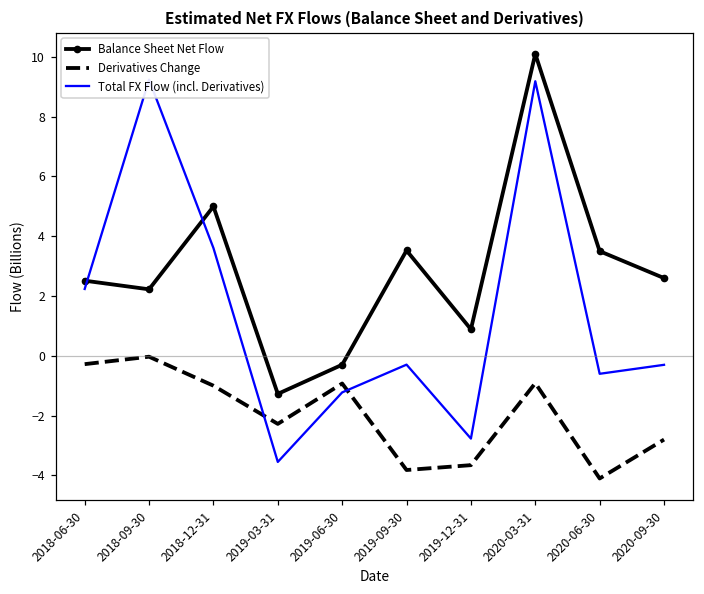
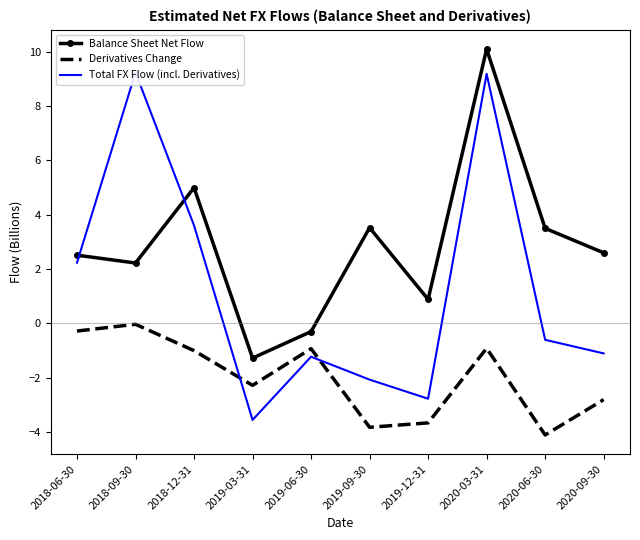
  {
    "Total FX Flow (incl. Derivatives)": {
      "2018-06-30": 2.2,
      "2018-12-31": 3.6,
      "2019-03-31": -3.5,
      "2019-06-30": -1.2,
-     "2019-09-30": -0.3,
+     "2019-09-30": -2.1,
      "2019-12-31": -2.8,
      "2020-03-31": 9.2,
      "2020-06-30": -0.6,
-     "2020-09-30": -0.3
+     "2020-09-30": -1.1
    }
  }
